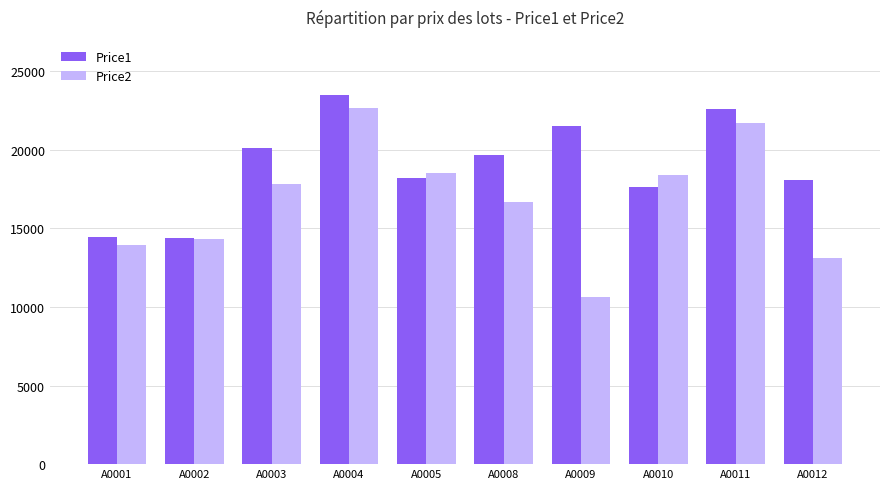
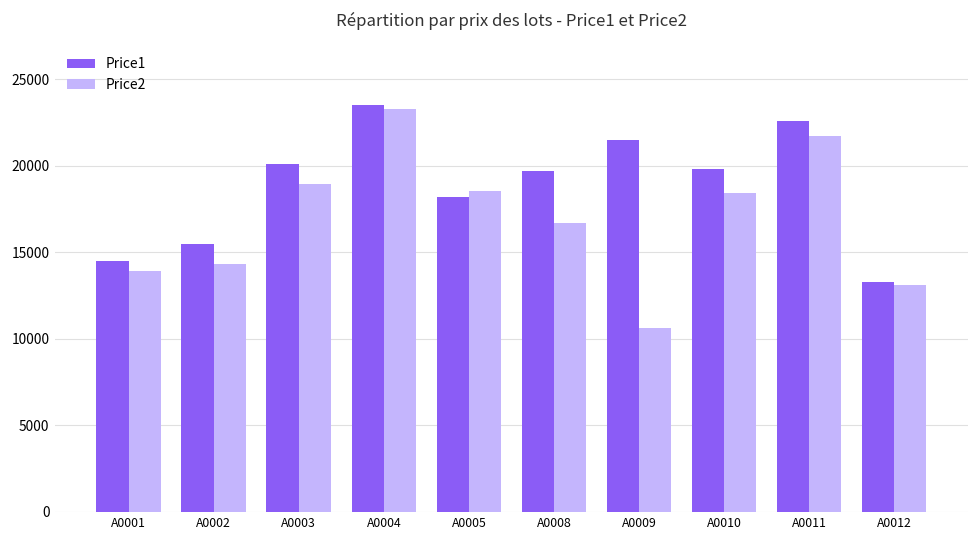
  {
    "Price1": {
      "A0001": 14500,
-     "A0002": 14400,
+     "A0002": 15500,
      "A0003": 20100,
      "A0004": 23500,
      "A0005": 18200,
      "A0008": 19700,
      "A0009": 21500,
-     "A0010": 17600,
+     "A0010": 19800,
      "A0011": 22600,
-     "A0012": 18100
+     "A0012": 13300
    },
    "Price2": {
      "A0001": 13900,
      "A0002": 14300,
-     "A0003": 17800,
-     "A0004": 22700,
+     "A0003": 19000,
+     "A0004": 23300,
      "A0005": 18500,
      "A0008": 16700,
      "A0009": 10600,
      "A0010": 18400,
      "A0011": 21700,
      "A0012": 13100
    }
  }
